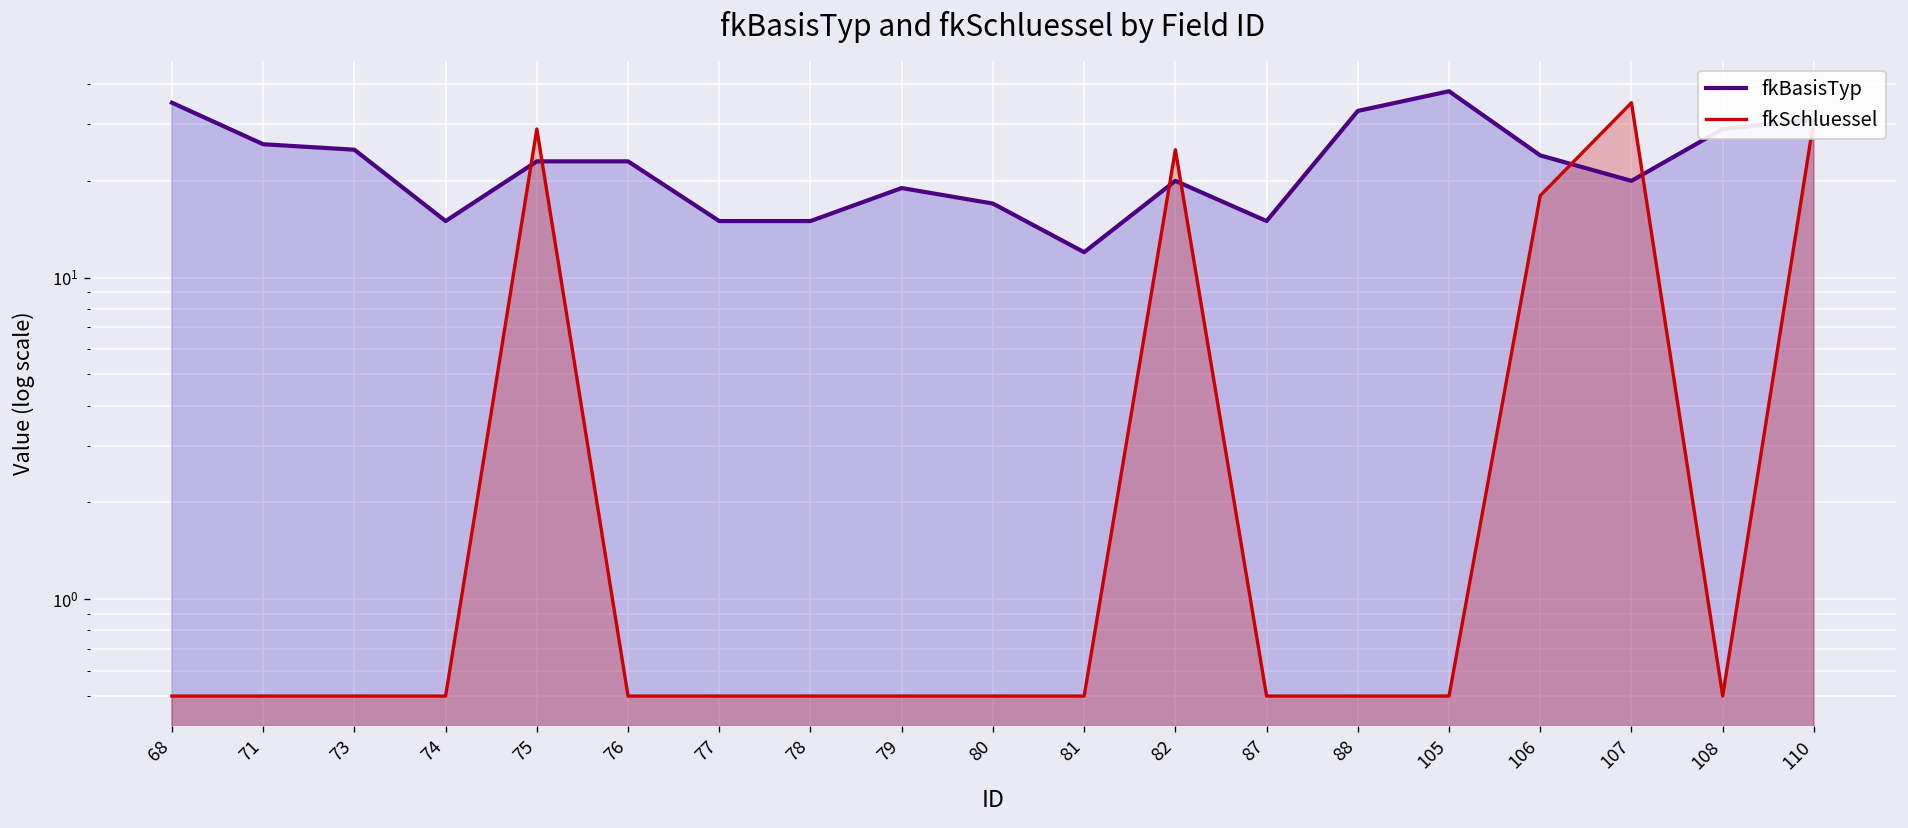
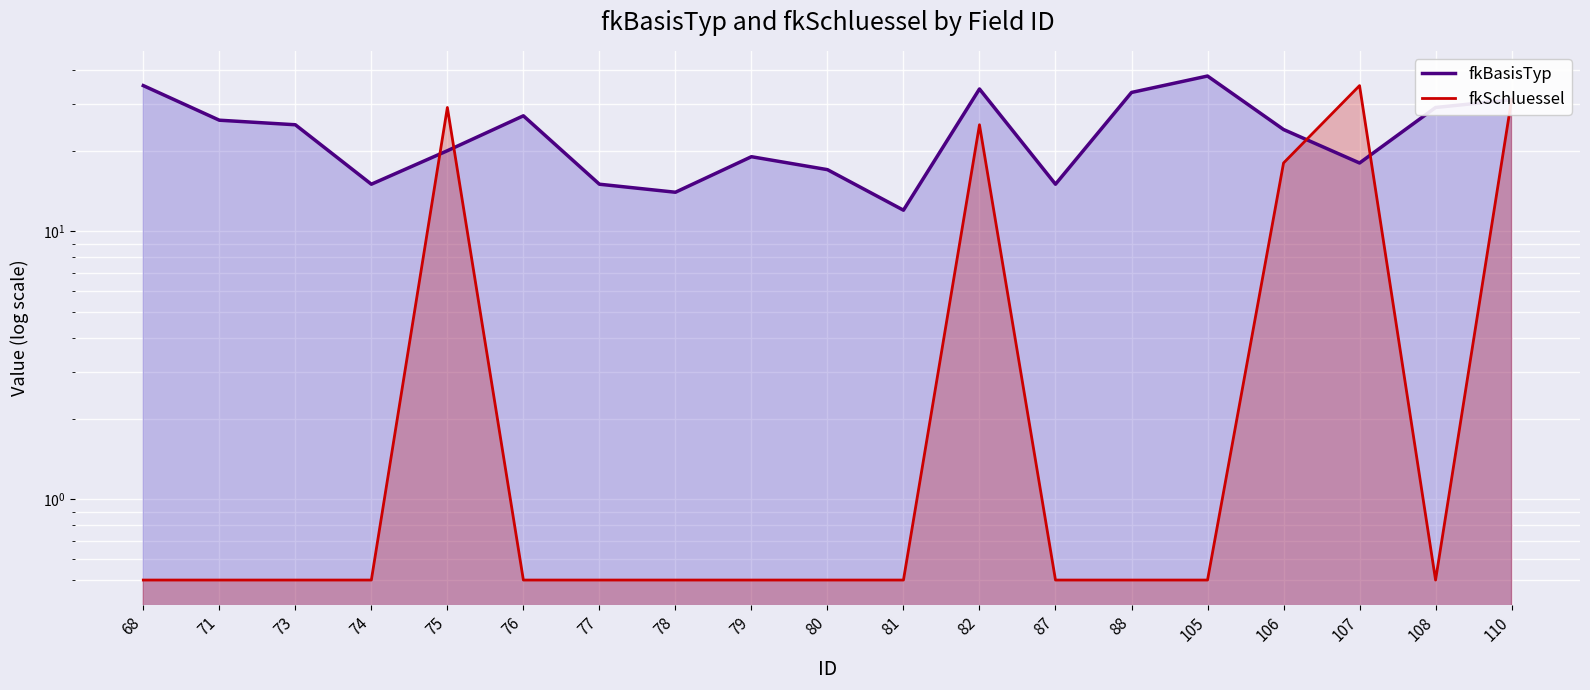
  {
    "fkBasisTyp": {
      "68": 35,
      "71": 26,
      "73": 25,
      "74": 15,
-     "75": 23,
-     "76": 23,
+     "75": 20,
+     "76": 27,
      "77": 15,
-     "78": 15,
+     "78": 14,
      "79": 19,
      "80": 17,
      "81": 12,
-     "82": 20,
+     "82": 34,
      "87": 15,
      "88": 33,
      "105": 38,
      "106": 24,
-     "107": 20
+     "107": 18
    },
    "fkSchluessel": {
      "68": 0.50,
      "71": 0.50,
      "73": 0.50,
      "74": 0.50,
      "75": 29,
      "76": 0.50,
      "77": 0.50,
      "78": 0.50,
      "79": 0.50,
      "80": 0.50,
      "81": 0.50,
      "82": 25,
      "87": 0.50,
      "88": 0.50,
      "105": 0.50,
      "106": 18,
      "107": 35,
      "108": 0.50
    }
  }
